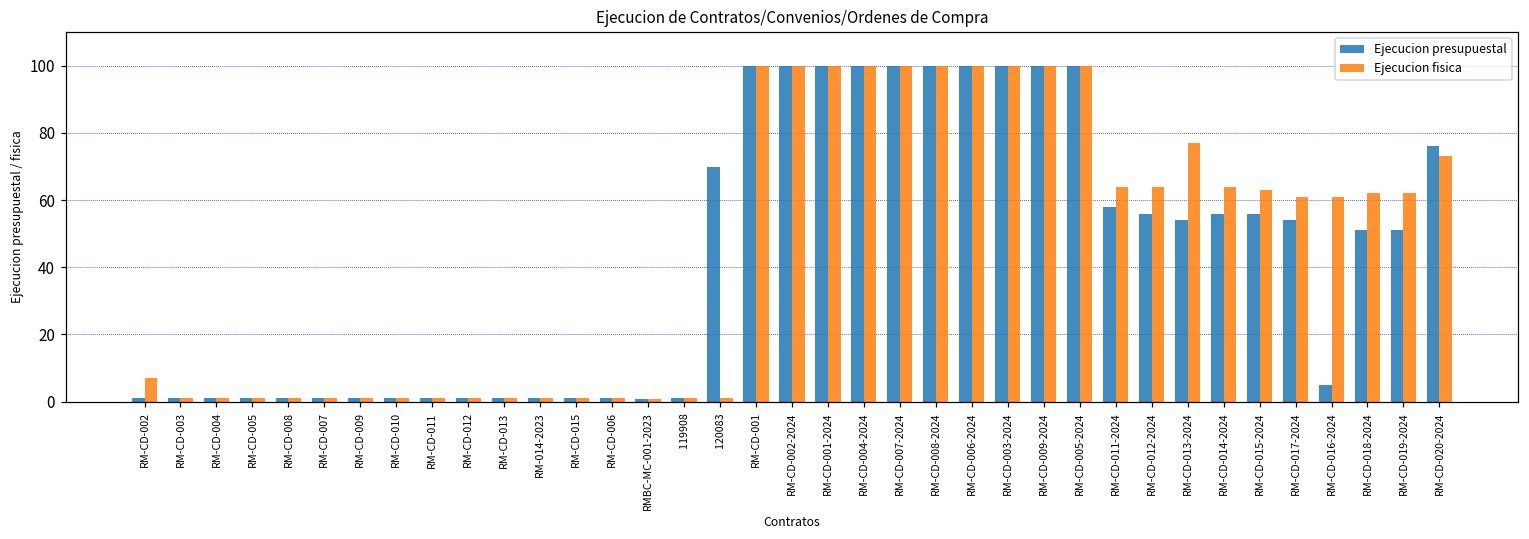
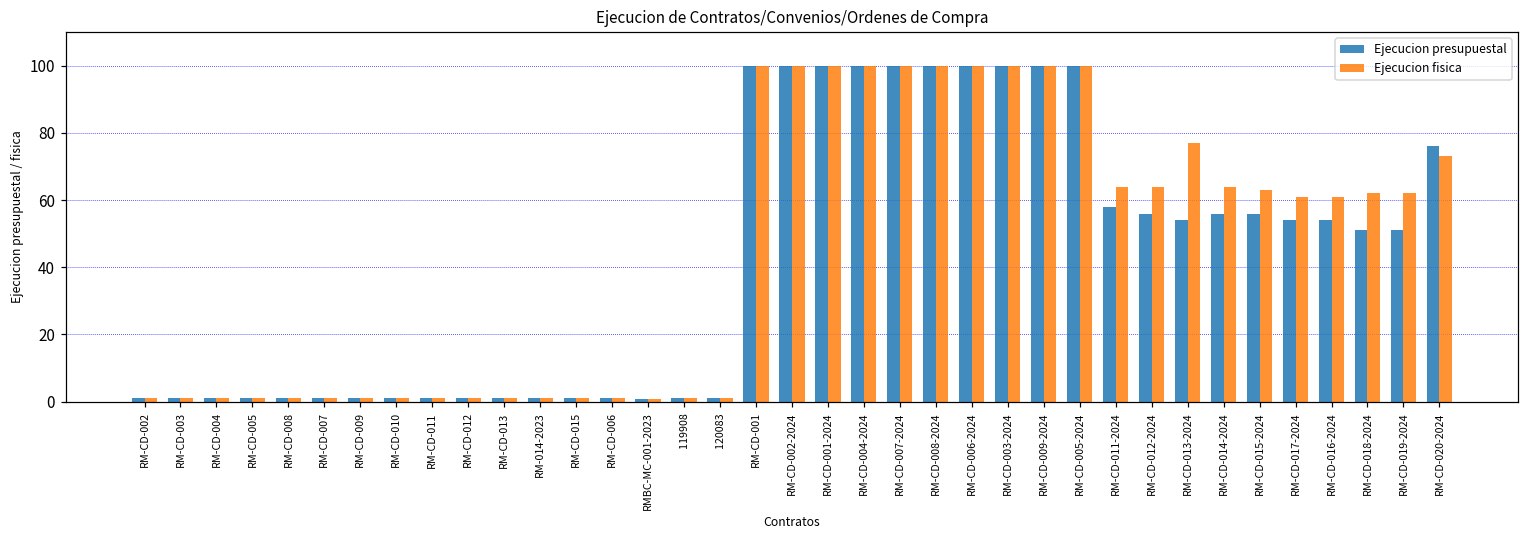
  {
    "Ejecucion presupuestal": {
      "RM-CD-002": 1,
      "RM-CD-003": 1,
      "RM-CD-004": 1,
      "RM-CD-005": 1,
      "RM-CD-008": 1,
      "RM-CD-007": 1,
      "RM-CD-009": 1,
      "RM-CD-010": 1,
      "RM-CD-011": 1,
      "RM-CD-012": 1,
      "RM-CD-013": 1,
      "RM-014-2023": 1,
      "RM-CD-015": 1,
      "RM-CD-006": 1,
      "119908": 1,
-     "120083": 70,
+     "120083": 1,
      "RM-CD-001": 100,
      "RM-CD-002-2024": 100,
      "RM-CD-001-2024": 100,
      "RM-CD-004-2024": 100,
      "RM-CD-007-2024": 100,
      "RM-CD-008-2024": 100,
      "RM-CD-006-2024": 100,
      "RM-CD-003-2024": 100,
      "RM-CD-009-2024": 100,
      "RM-CD-005-2024": 100,
      "RM-CD-011-2024": 58,
      "RM-CD-012-2024": 56,
      "RM-CD-013-2024": 54,
      "RM-CD-014-2024": 56,
      "RM-CD-015-2024": 56,
      "RM-CD-017-2024": 54,
-     "RM-CD-016-2024": 5,
+     "RM-CD-016-2024": 54,
      "RM-CD-018-2024": 51,
      "RM-CD-019-2024": 51,
      "RM-CD-020-2024": 76
    },
    "Ejecucion fisica": {
-     "RM-CD-002": 7,
+     "RM-CD-002": 1,
      "RM-CD-003": 1,
      "RM-CD-004": 1,
      "RM-CD-005": 1,
      "RM-CD-008": 1,
      "RM-CD-007": 1,
      "RM-CD-009": 1,
      "RM-CD-010": 1,
      "RM-CD-011": 1,
      "RM-CD-012": 1,
      "RM-CD-013": 1,
      "RM-014-2023": 1,
      "RM-CD-015": 1,
      "RM-CD-006": 1,
      "119908": 1,
      "120083": 1,
      "RM-CD-001": 100,
      "RM-CD-002-2024": 100,
      "RM-CD-001-2024": 100,
      "RM-CD-004-2024": 100,
      "RM-CD-007-2024": 100,
      "RM-CD-008-2024": 100,
      "RM-CD-006-2024": 100,
      "RM-CD-003-2024": 100,
      "RM-CD-009-2024": 100,
      "RM-CD-005-2024": 100,
      "RM-CD-011-2024": 64,
      "RM-CD-012-2024": 64,
      "RM-CD-013-2024": 77,
      "RM-CD-014-2024": 64,
      "RM-CD-015-2024": 63,
      "RM-CD-017-2024": 61,
      "RM-CD-016-2024": 61,
      "RM-CD-018-2024": 62,
      "RM-CD-019-2024": 62,
      "RM-CD-020-2024": 73
    }
  }
